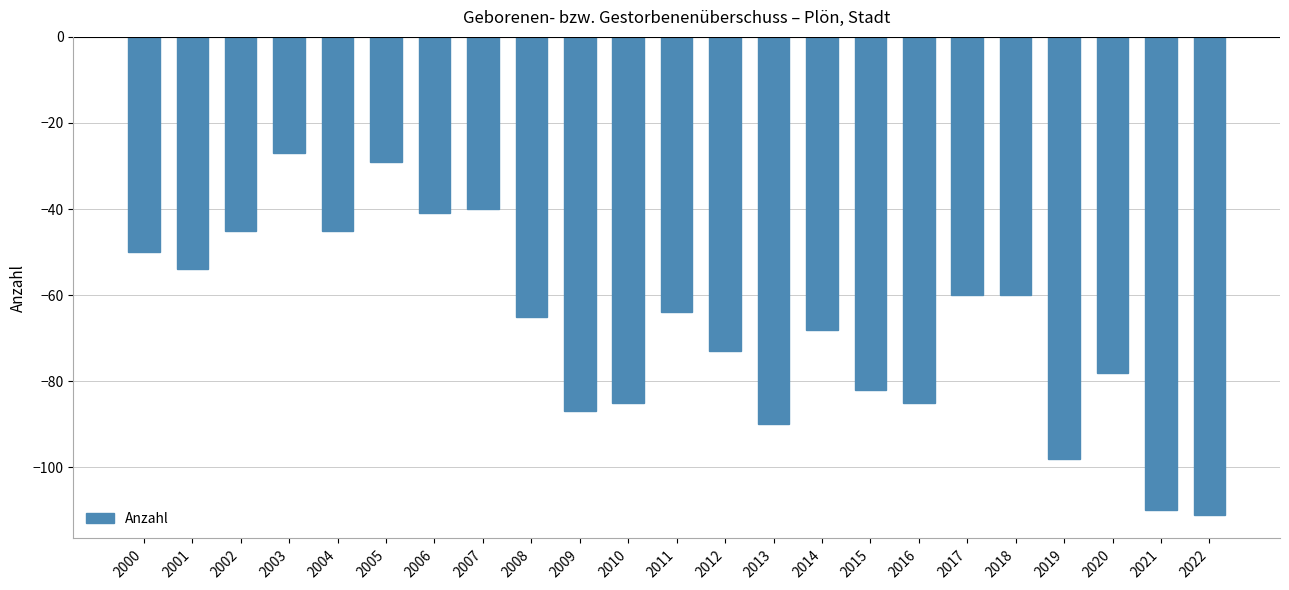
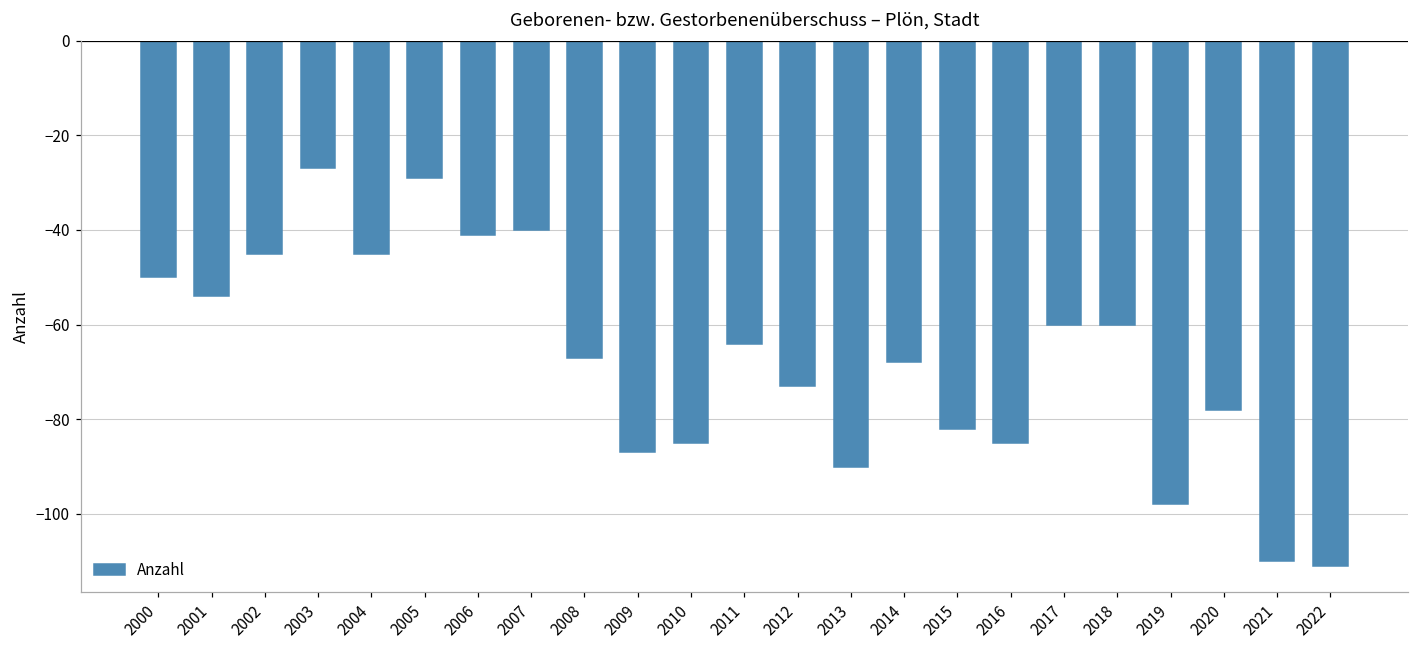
  {
    "2000": -50,
    "2001": -54,
    "2002": -45,
    "2003": -27,
    "2004": -45,
    "2005": -29,
    "2006": -41,
    "2007": -40,
-   "2008": -65,
+   "2008": -67,
    "2009": -87,
    "2010": -85,
    "2011": -64,
    "2012": -73,
    "2013": -90,
    "2014": -68,
    "2015": -82,
    "2016": -85,
    "2017": -60,
    "2018": -60,
    "2019": -98,
    "2020": -78,
    "2021": -110,
    "2022": -111
  }
